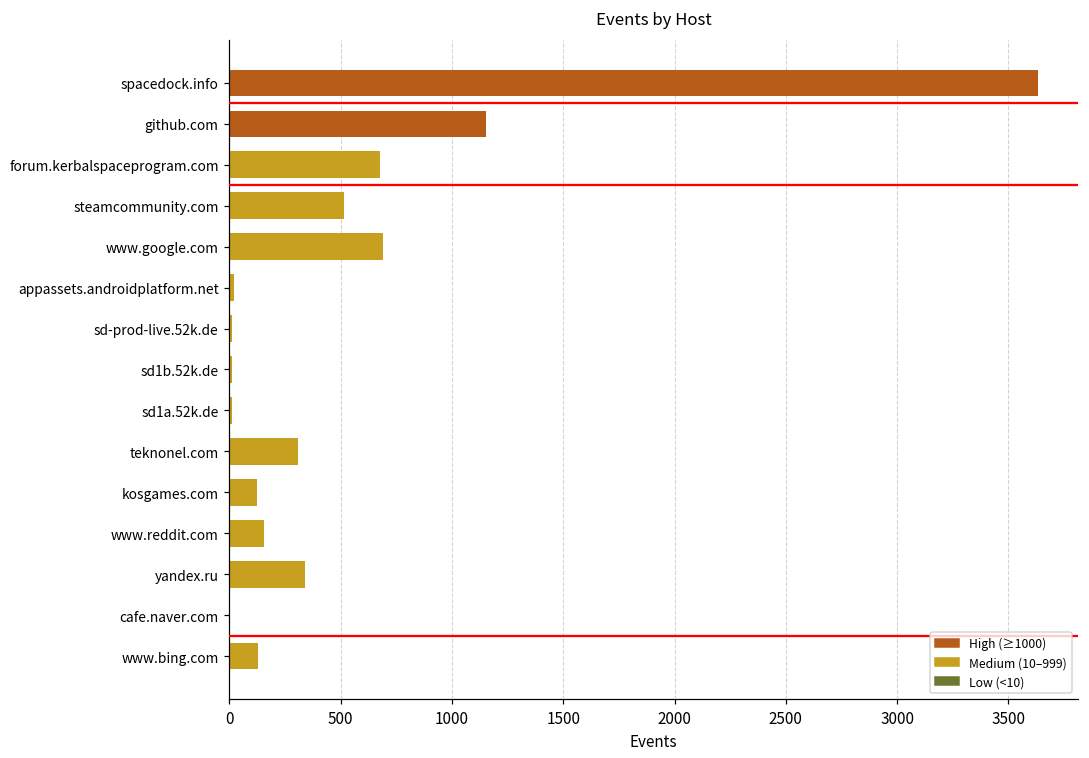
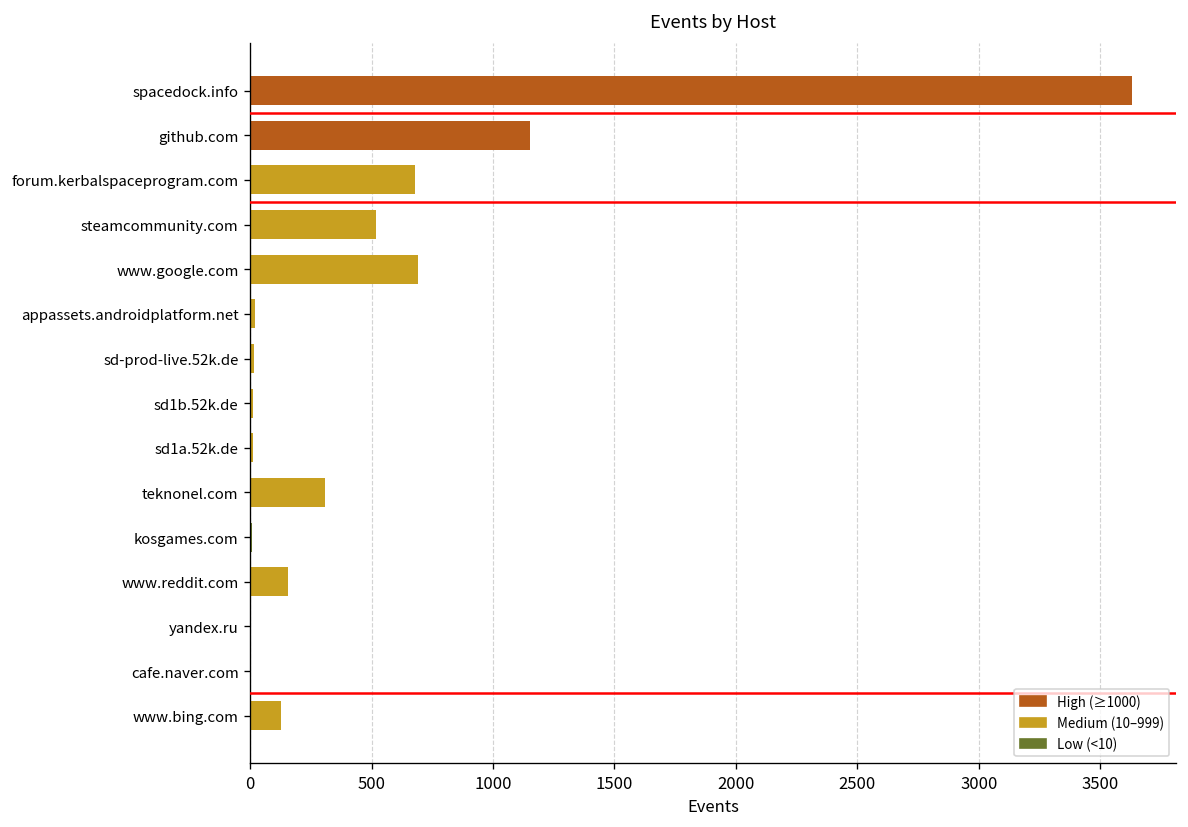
  {
    "spacedock.info": 3630,
    "github.com": 1150,
    "forum.kerbalspaceprogram.com": 680,
    "steamcommunity.com": 520,
    "www.google.com": 690,
    "appassets.androidplatform.net": 20,
    "sd-prod-live.52k.de": 10,
    "teknonel.com": 310,
-   "kosgames.com": 130,
+   "kosgames.com": 10,
    "www.reddit.com": 160,
-   "yandex.ru": 340,
+   "yandex.ru": 0,
    "www.bing.com": 130
  }
